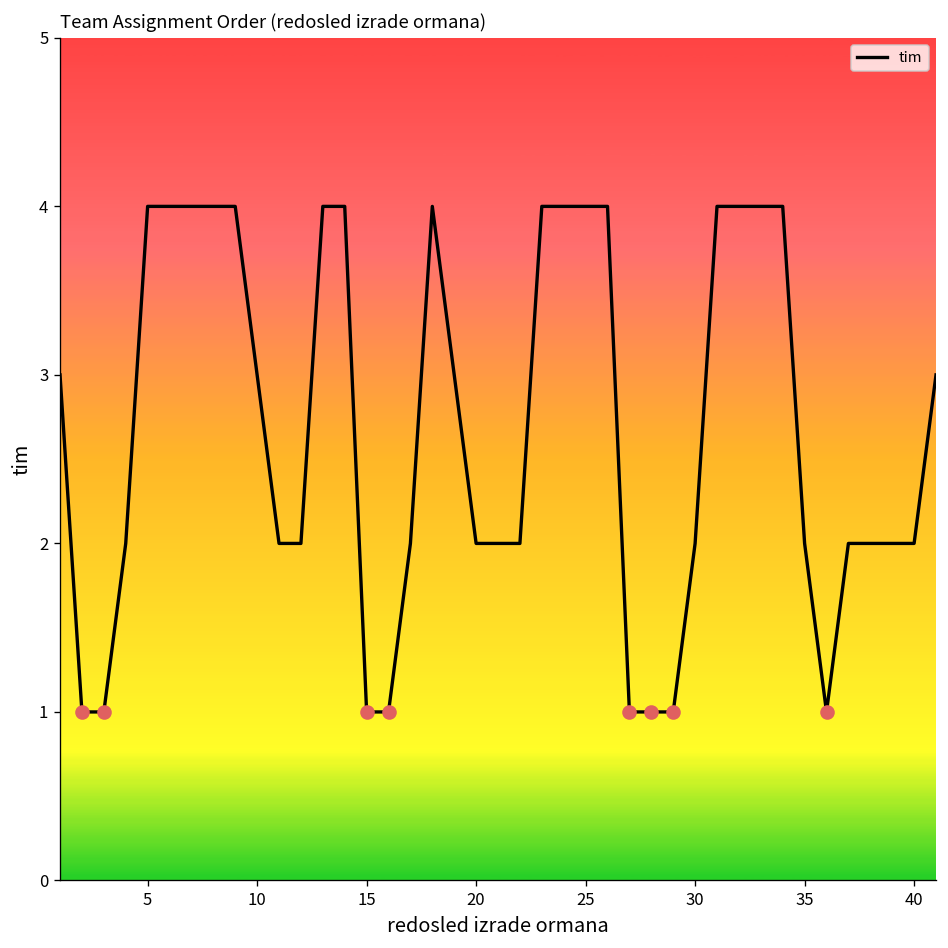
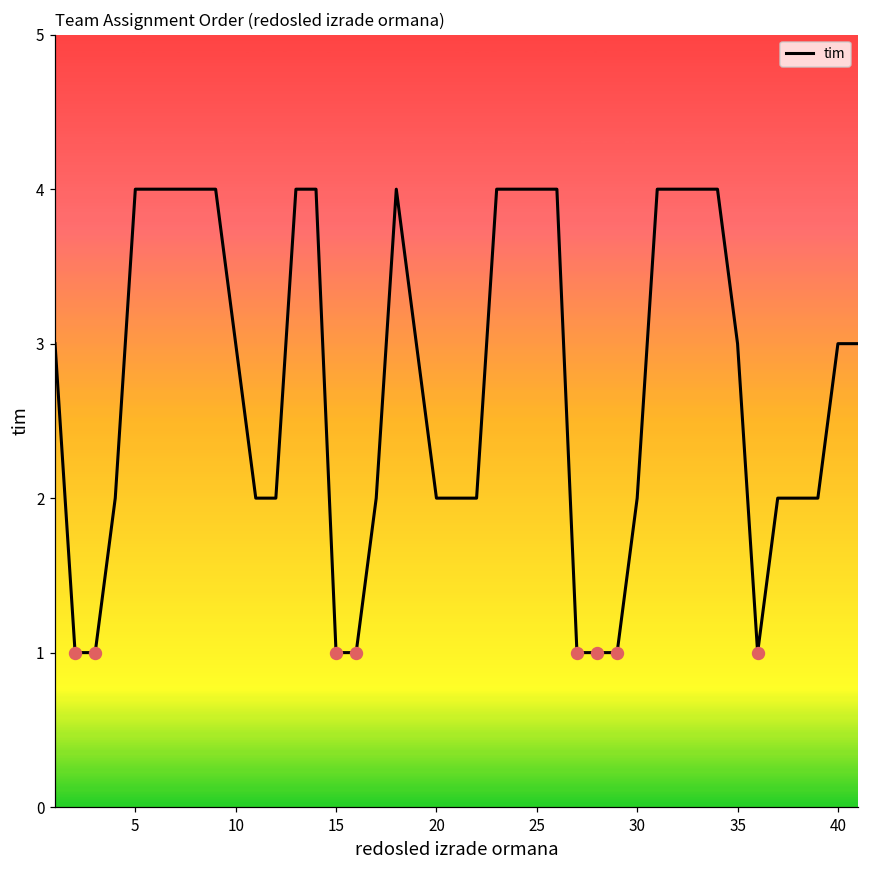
  {
    "tim": {
      "5": 4,
      "10": 3,
      "20": 2,
      "25": 4,
      "30": 2,
-     "35": 2,
-     "40": 2
+     "35": 3,
+     "40": 3
    }
  }
